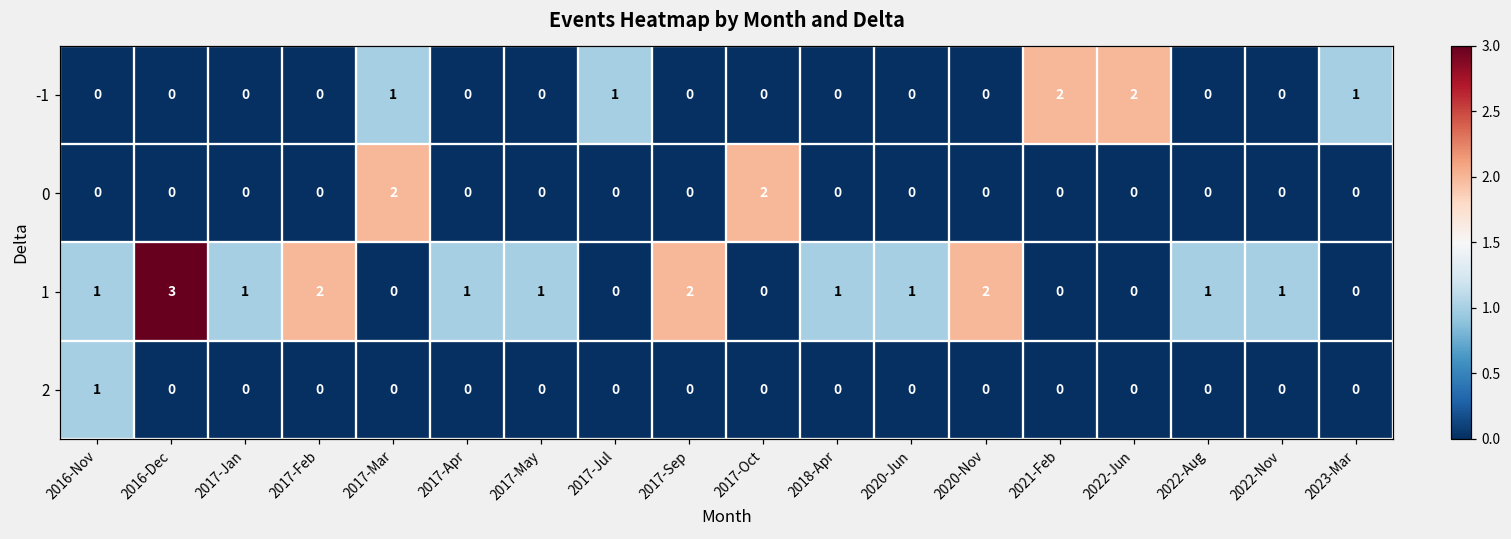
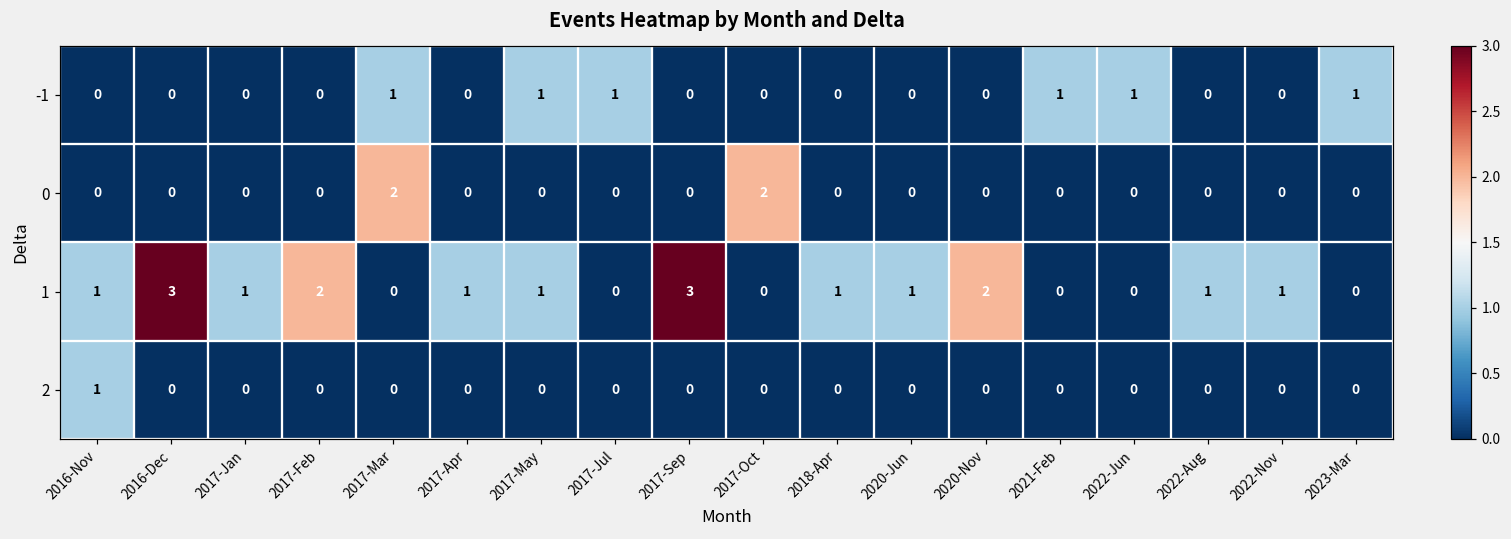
  {
    "-1": {
      "2016-Nov": 0,
      "2016-Dec": 0,
      "2017-Jan": 0,
      "2017-Feb": 0,
      "2017-Mar": 1,
      "2017-Apr": 0,
-     "2017-May": 0,
+     "2017-May": 1,
      "2017-Jul": 1,
      "2017-Sep": 0,
      "2017-Oct": 0,
      "2018-Apr": 0,
      "2020-Jun": 0,
      "2020-Nov": 0,
-     "2021-Feb": 2,
-     "2022-Jun": 2,
+     "2021-Feb": 1,
+     "2022-Jun": 1,
      "2022-Aug": 0,
      "2022-Nov": 0,
      "2023-Mar": 1
    },
    "0": {
      "2016-Nov": 0,
      "2016-Dec": 0,
      "2017-Jan": 0,
      "2017-Feb": 0,
      "2017-Mar": 2,
      "2017-Apr": 0,
      "2017-May": 0,
      "2017-Jul": 0,
      "2017-Sep": 0,
      "2017-Oct": 2,
      "2018-Apr": 0,
      "2020-Jun": 0,
      "2020-Nov": 0,
      "2021-Feb": 0,
      "2022-Jun": 0,
      "2022-Aug": 0,
      "2022-Nov": 0,
      "2023-Mar": 0
    },
    "1": {
      "2016-Nov": 1,
      "2016-Dec": 3,
      "2017-Jan": 1,
      "2017-Feb": 2,
      "2017-Mar": 0,
      "2017-Apr": 1,
      "2017-May": 1,
      "2017-Jul": 0,
-     "2017-Sep": 2,
+     "2017-Sep": 3,
      "2017-Oct": 0,
      "2018-Apr": 1,
      "2020-Jun": 1,
      "2020-Nov": 2,
      "2021-Feb": 0,
      "2022-Jun": 0,
      "2022-Aug": 1,
      "2022-Nov": 1,
      "2023-Mar": 0
    },
    "2": {
      "2016-Nov": 1,
      "2016-Dec": 0,
      "2017-Jan": 0,
      "2017-Feb": 0,
      "2017-Mar": 0,
      "2017-Apr": 0,
      "2017-May": 0,
      "2017-Jul": 0,
      "2017-Sep": 0,
      "2017-Oct": 0,
      "2018-Apr": 0,
      "2020-Jun": 0,
      "2020-Nov": 0,
      "2021-Feb": 0,
      "2022-Jun": 0,
      "2022-Aug": 0,
      "2022-Nov": 0,
      "2023-Mar": 0
    }
  }
